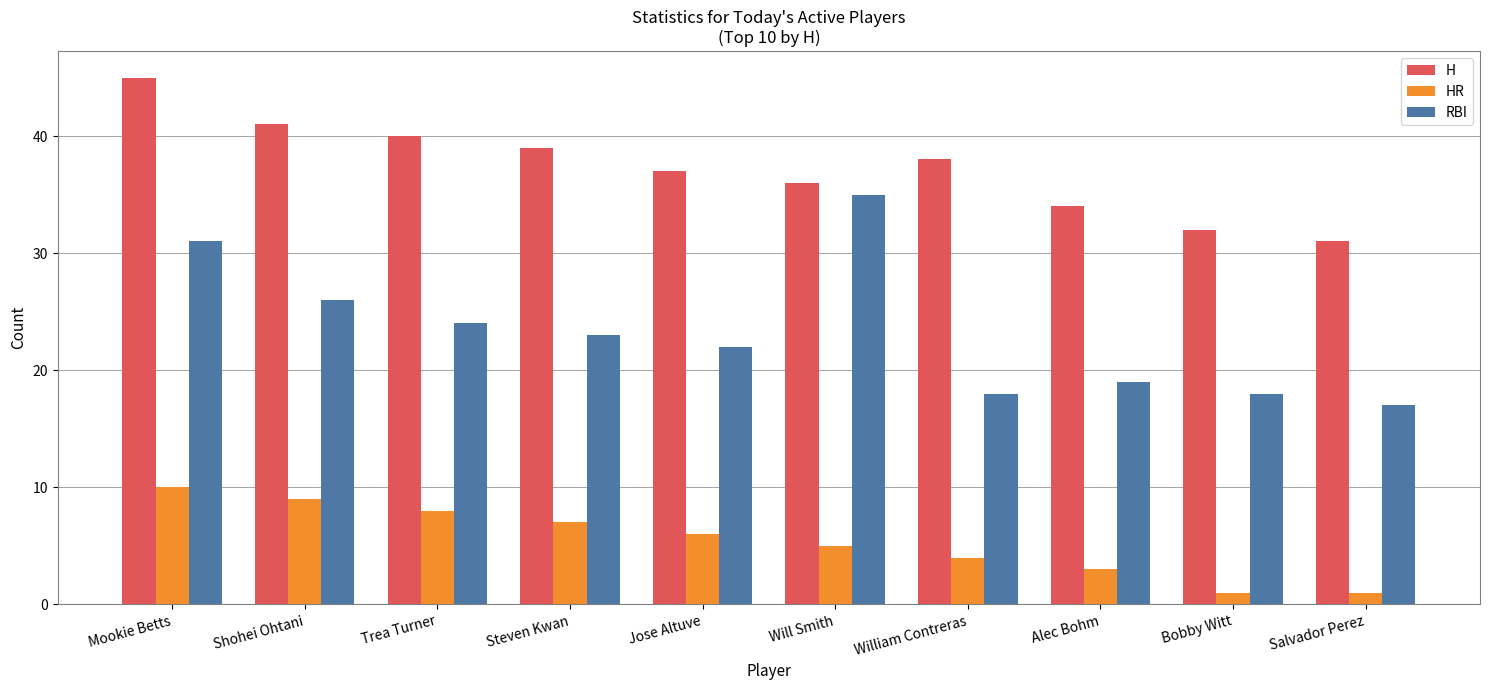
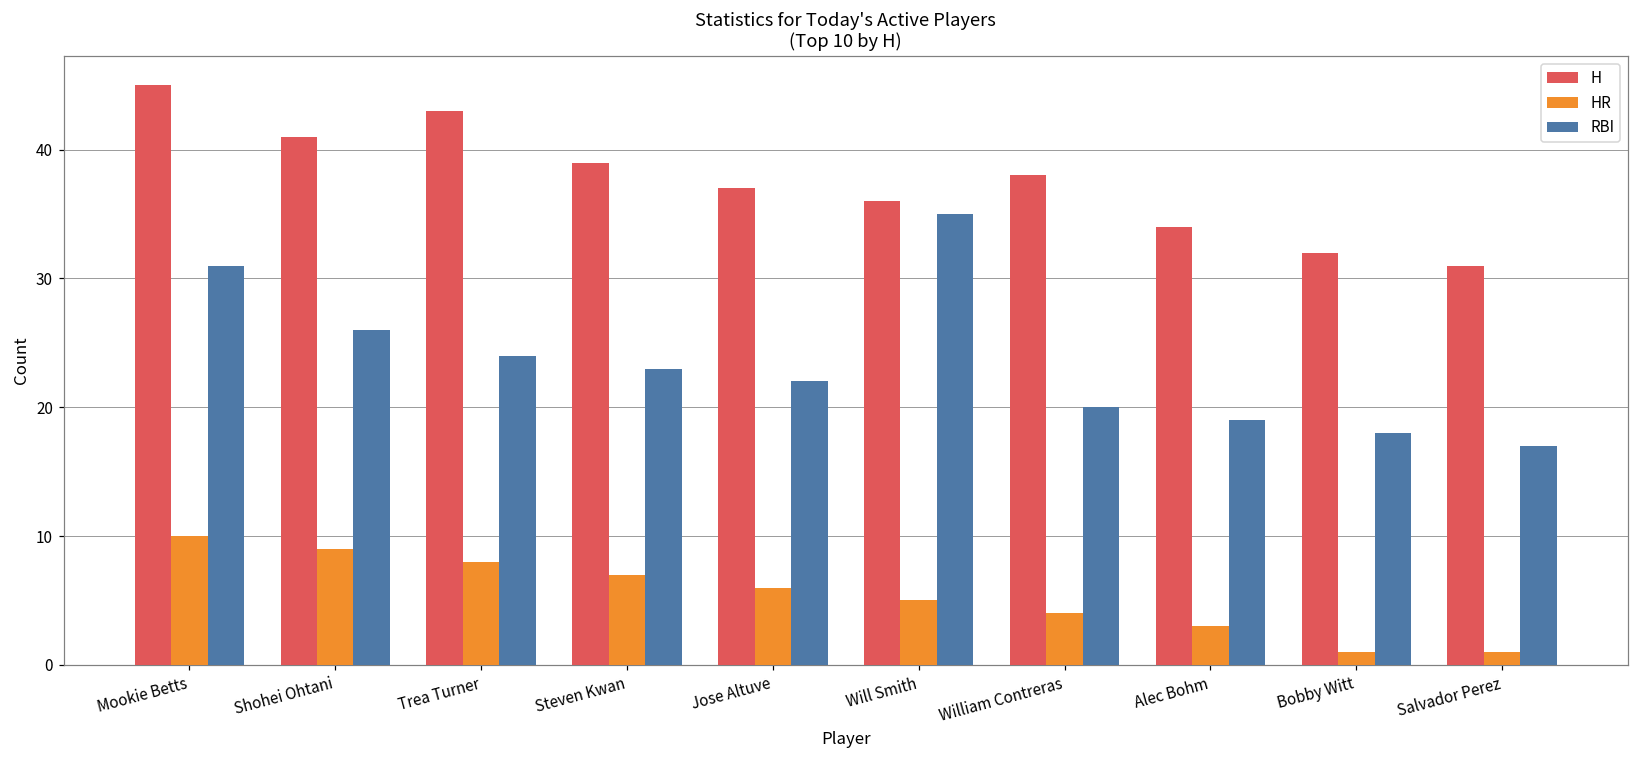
  {
    "H": {
      "Mookie Betts": 45,
      "Shohei Ohtani": 41,
-     "Trea Turner": 40,
+     "Trea Turner": 43,
      "Steven Kwan": 39,
      "Jose Altuve": 37,
      "Will Smith": 36,
      "William Contreras": 38,
      "Alec Bohm": 34,
      "Bobby Witt": 32,
      "Salvador Perez": 31
    },
    "HR": {
      "Mookie Betts": 10,
      "Shohei Ohtani": 9,
      "Trea Turner": 8,
      "Steven Kwan": 7,
      "Jose Altuve": 6,
      "Will Smith": 5,
      "William Contreras": 4,
      "Alec Bohm": 3,
      "Bobby Witt": 1,
      "Salvador Perez": 1
    },
    "RBI": {
      "Mookie Betts": 31,
      "Shohei Ohtani": 26,
      "Trea Turner": 24,
      "Steven Kwan": 23,
      "Jose Altuve": 22,
      "Will Smith": 35,
-     "William Contreras": 18,
+     "William Contreras": 20,
      "Alec Bohm": 19,
      "Bobby Witt": 18,
      "Salvador Perez": 17
    }
  }
